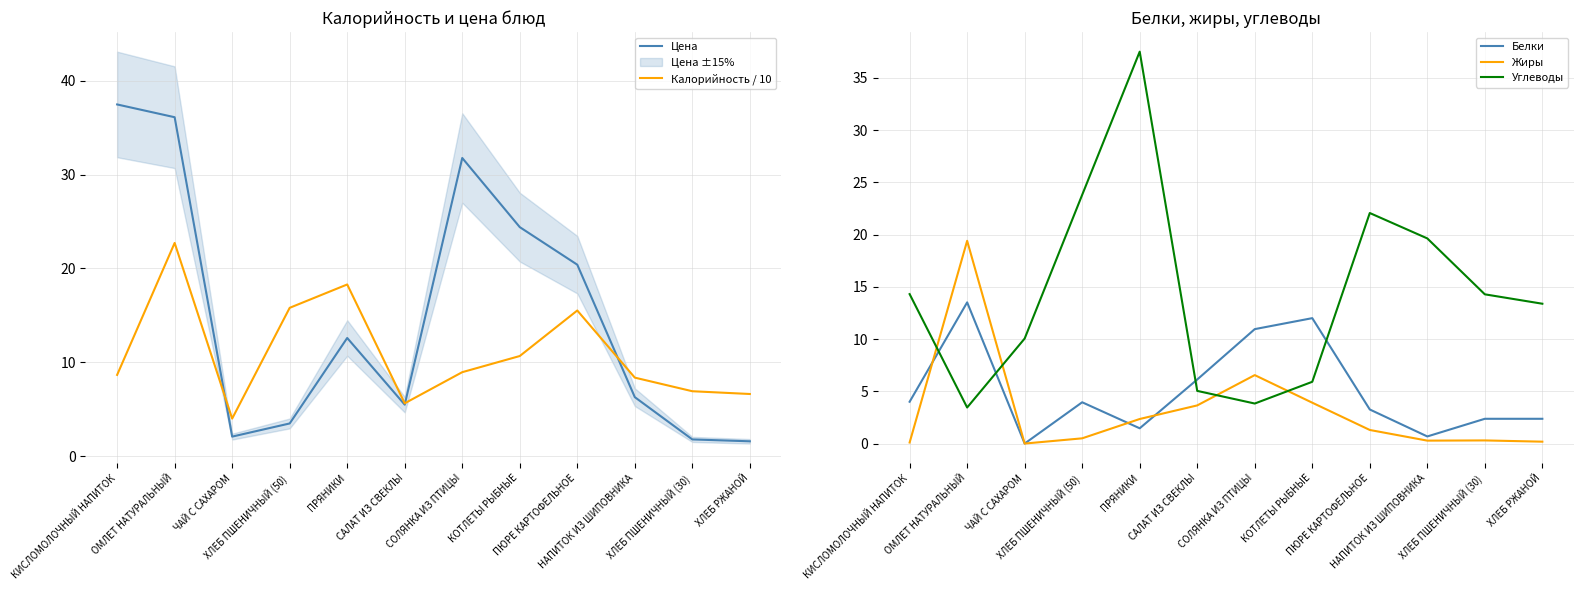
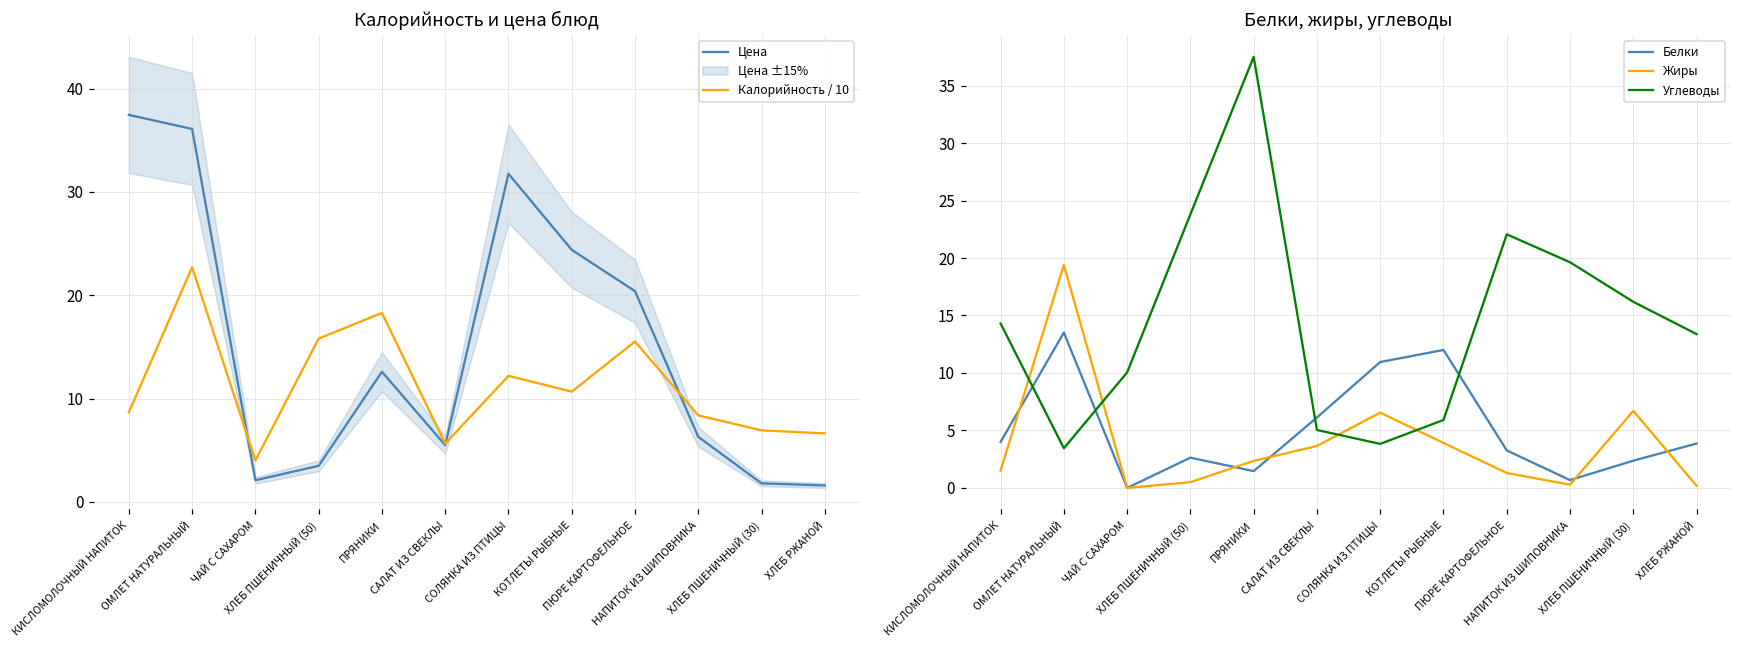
  {
    "Калорийность и цена блюд": {
      "Калорийность / 10": {
        "КИСЛОМОЛОЧНЫЙ НАПИТОК": 9,
        "ОМЛЕТ НАТУРАЛЬНЫЙ": 23,
        "ЧАЙ С САХАРОМ": 4,
        "ХЛЕБ ПШЕНИЧНЫЙ (50)": 16,
        "ПРЯНИКИ": 18,
-       "СОЛЯНКА ИЗ ПТИЦЫ": 9,
+       "СОЛЯНКА ИЗ ПТИЦЫ": 12,
        "КОТЛЕТЫ РЫБНЫЕ": 11,
        "ПЮРЕ КАРТОФЕЛЬНОЕ": 16,
        "НАПИТОК ИЗ ШИПОВНИКА": 8,
        "ХЛЕБ ПШЕНИЧНЫЙ (30)": 7,
        "ХЛЕБ РЖАНОЙ": 7
      }
    },
    "Белки, жиры, углеводы": {
      "Белки": {
        "КИСЛОМОЛОЧНЫЙ НАПИТОК": 4.0,
        "ОМЛЕТ НАТУРАЛЬНЫЙ": 13.5,
-       "ХЛЕБ ПШЕНИЧНЫЙ (50)": 4.0,
+       "ХЛЕБ ПШЕНИЧНЫЙ (50)": 2.6,
        "ПРЯНИКИ": 1.5,
        "САЛАТ ИЗ СВЕКЛЫ": 6.1,
        "СОЛЯНКА ИЗ ПТИЦЫ": 11.0,
        "КОТЛЕТЫ РЫБНЫЕ": 12.0,
        "ПЮРЕ КАРТОФЕЛЬНОЕ": 3.3,
        "НАПИТОК ИЗ ШИПОВНИКА": 0.7,
        "ХЛЕБ ПШЕНИЧНЫЙ (30)": 2.4,
-       "ХЛЕБ РЖАНОЙ": 2.4
+       "ХЛЕБ РЖАНОЙ": 3.9
      },
      "Жиры": {
-       "КИСЛОМОЛОЧНЫЙ НАПИТОК": 0.1,
+       "КИСЛОМОЛОЧНЫЙ НАПИТОК": 1.5,
        "ОМЛЕТ НАТУРАЛЬНЫЙ": 19.4,
        "ХЛЕБ ПШЕНИЧНЫЙ (50)": 0.5,
        "ПРЯНИКИ": 2.4,
        "САЛАТ ИЗ СВЕКЛЫ": 3.7,
        "СОЛЯНКА ИЗ ПТИЦЫ": 6.6,
        "КОТЛЕТЫ РЫБНЫЕ": 3.9,
        "ПЮРЕ КАРТОФЕЛЬНОЕ": 1.3,
        "НАПИТОК ИЗ ШИПОВНИКА": 0.3,
-       "ХЛЕБ ПШЕНИЧНЫЙ (30)": 0.3,
+       "ХЛЕБ ПШЕНИЧНЫЙ (30)": 6.7,
        "ХЛЕБ РЖАНОЙ": 0.2
      },
      "Углеводы": {
        "КИСЛОМОЛОЧНЫЙ НАПИТОК": 14.3,
        "ОМЛЕТ НАТУРАЛЬНЫЙ": 3.5,
        "ЧАЙ С САХАРОМ": 10.1,
        "ХЛЕБ ПШЕНИЧНЫЙ (50)": 23.8,
        "ПРЯНИКИ": 37.5,
        "САЛАТ ИЗ СВЕКЛЫ": 5.0,
        "СОЛЯНКА ИЗ ПТИЦЫ": 3.8,
        "КОТЛЕТЫ РЫБНЫЕ": 5.9,
        "ПЮРЕ КАРТОФЕЛЬНОЕ": 22.1,
        "НАПИТОК ИЗ ШИПОВНИКА": 19.6,
-       "ХЛЕБ ПШЕНИЧНЫЙ (30)": 14.3,
+       "ХЛЕБ ПШЕНИЧНЫЙ (30)": 16.2,
        "ХЛЕБ РЖАНОЙ": 13.4
      }
    }
  }
